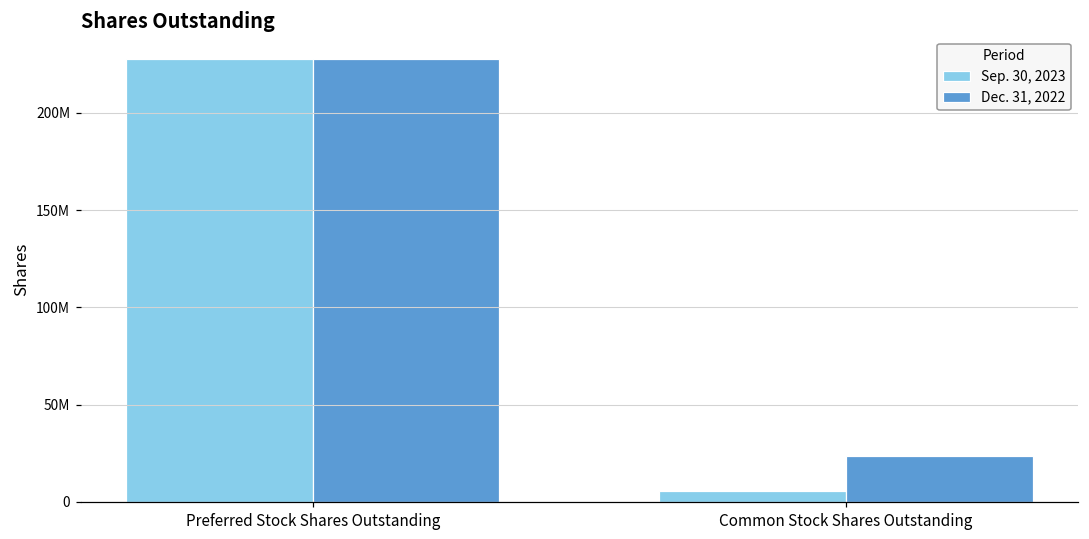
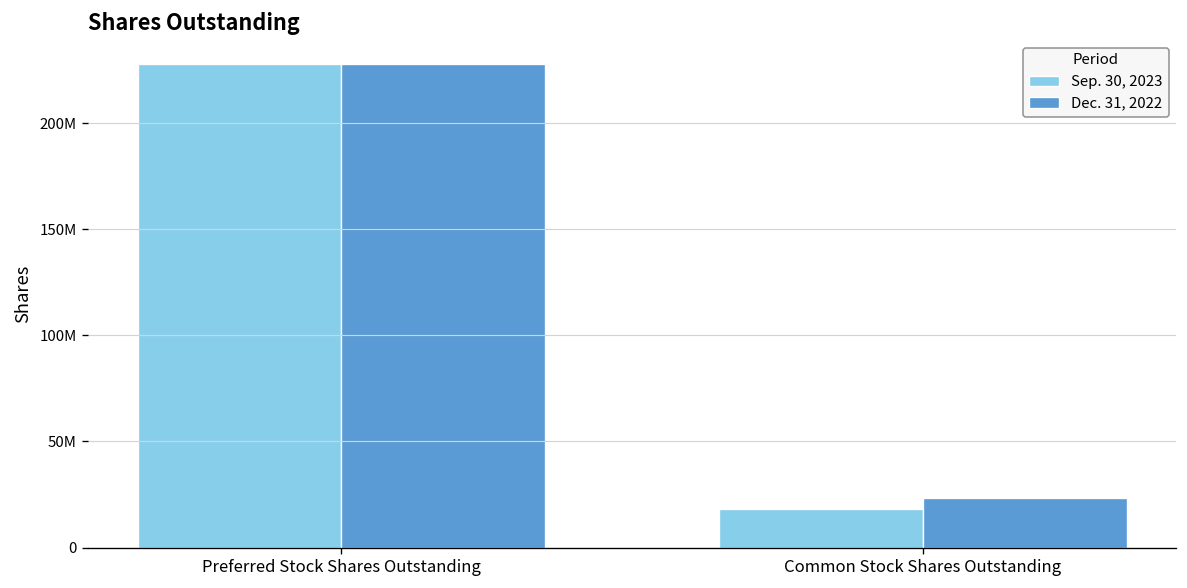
  {
    "Sep. 30, 2023": {
      "Preferred Stock Shares Outstanding": 228000000,
-     "Common Stock Shares Outstanding": 6000000
+     "Common Stock Shares Outstanding": 18000000
    },
    "Dec. 31, 2022": {
      "Preferred Stock Shares Outstanding": 228000000,
      "Common Stock Shares Outstanding": 23000000
    }
  }
